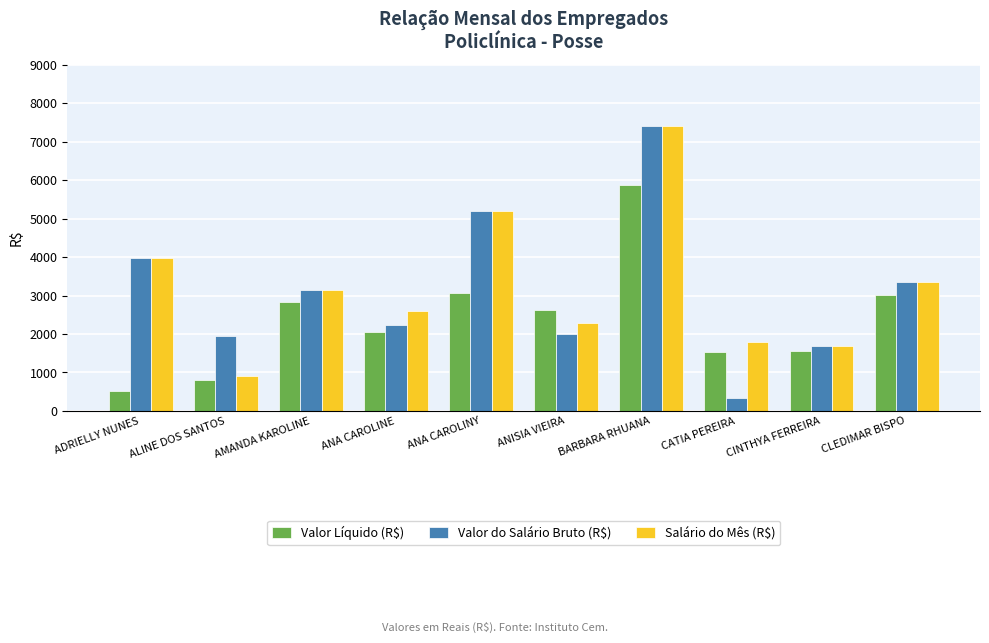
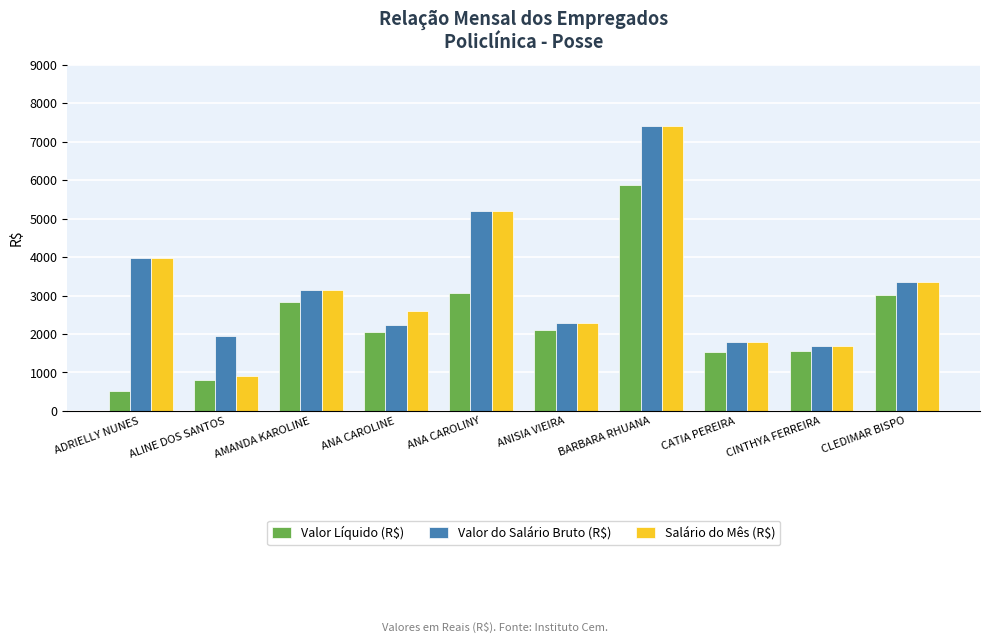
  {
    "Valor Líquido (R$)": {
      "ADRIELLY NUNES": 500,
      "ALINE DOS SANTOS": 800,
      "AMANDA KAROLINE": 2800,
      "ANA CAROLINE": 2100,
      "ANA CAROLINY": 3100,
-     "ANISIA VIEIRA": 2600,
+     "ANISIA VIEIRA": 2100,
      "BARBARA RHUANA": 5900,
      "CATIA PEREIRA": 1500,
      "CINTHYA FERREIRA": 1600,
      "CLEDIMAR BISPO": 3000
    },
    "Valor do Salário Bruto (R$)": {
      "ADRIELLY NUNES": 4000,
      "ALINE DOS SANTOS": 2000,
      "AMANDA KAROLINE": 3100,
      "ANA CAROLINE": 2200,
      "ANA CAROLINY": 5200,
-     "ANISIA VIEIRA": 2000,
+     "ANISIA VIEIRA": 2300,
      "BARBARA RHUANA": 7400,
-     "CATIA PEREIRA": 300,
+     "CATIA PEREIRA": 1800,
      "CINTHYA FERREIRA": 1700,
      "CLEDIMAR BISPO": 3300
    },
    "Salário do Mês (R$)": {
      "ADRIELLY NUNES": 4000,
      "ALINE DOS SANTOS": 900,
      "AMANDA KAROLINE": 3100,
      "ANA CAROLINE": 2600,
      "ANA CAROLINY": 5200,
      "ANISIA VIEIRA": 2300,
      "BARBARA RHUANA": 7400,
      "CATIA PEREIRA": 1800,
      "CINTHYA FERREIRA": 1700,
      "CLEDIMAR BISPO": 3300
    }
  }
